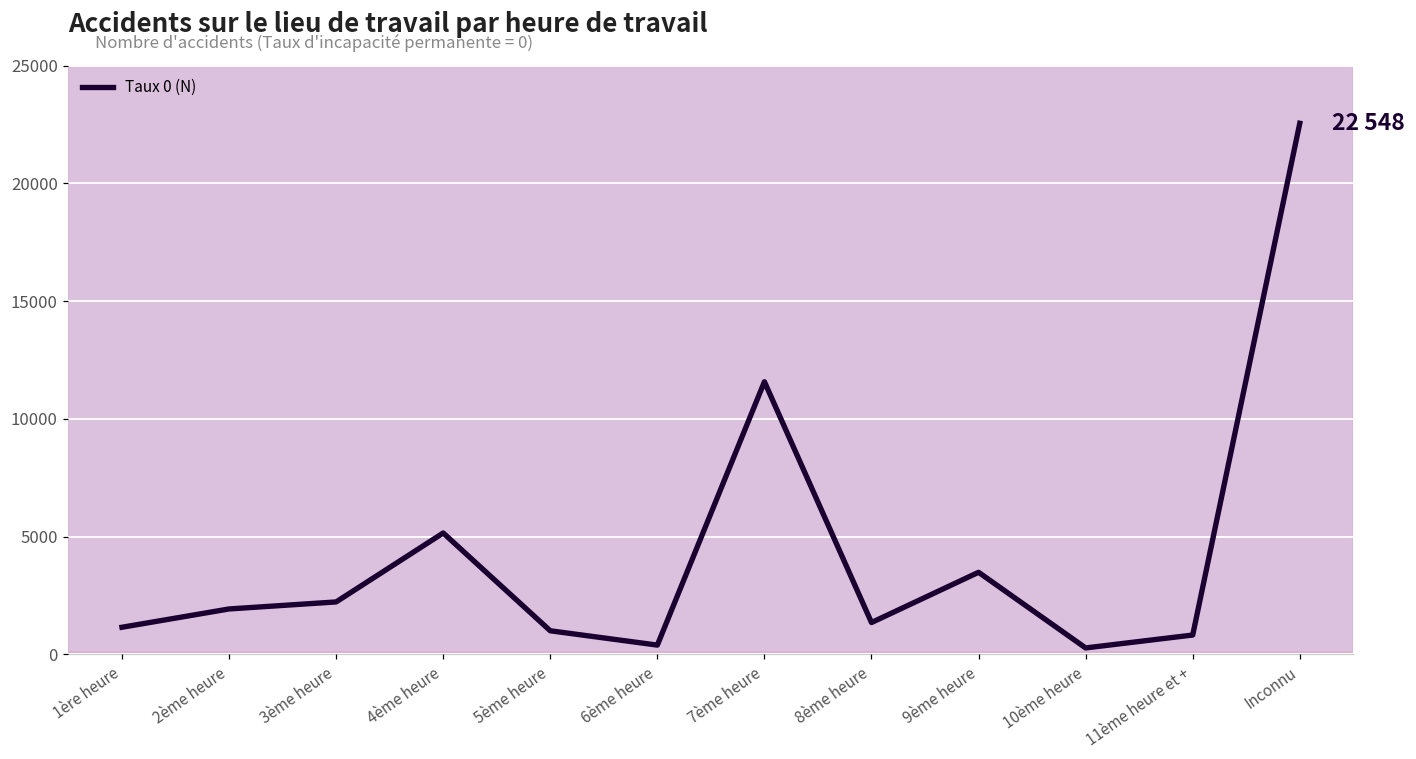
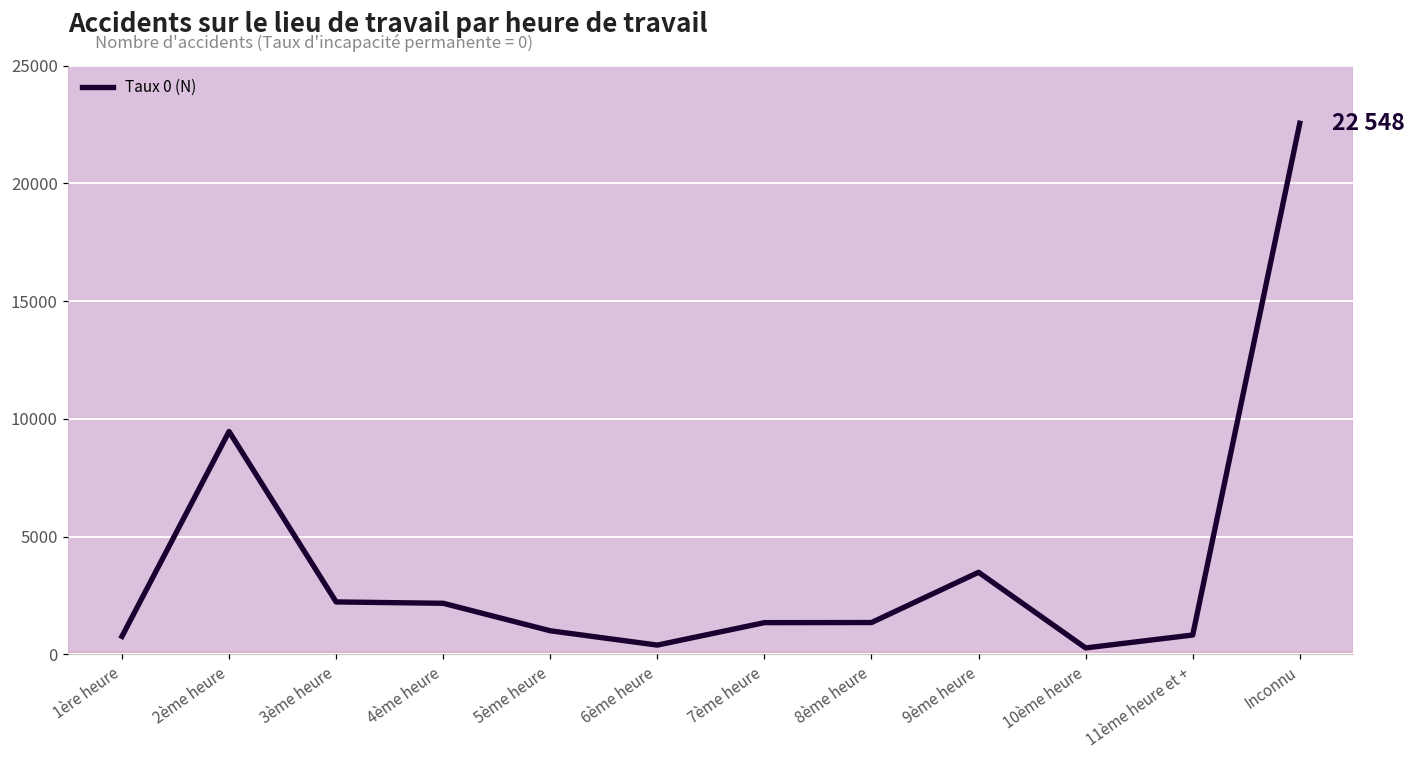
  {
-   "1ère heure": 1100,
-   "2ème heure": 1900,
+   "1ère heure": 800,
+   "2ème heure": 9500,
    "3ème heure": 2200,
-   "4ème heure": 5200,
+   "4ème heure": 2200,
    "5ème heure": 1000,
    "6ème heure": 400,
-   "7ème heure": 11600,
+   "7ème heure": 1300,
    "8ème heure": 1300,
    "9ème heure": 3500,
    "10ème heure": 300,
    "11ème heure et +": 800,
    "Inconnu": 22500
  }
